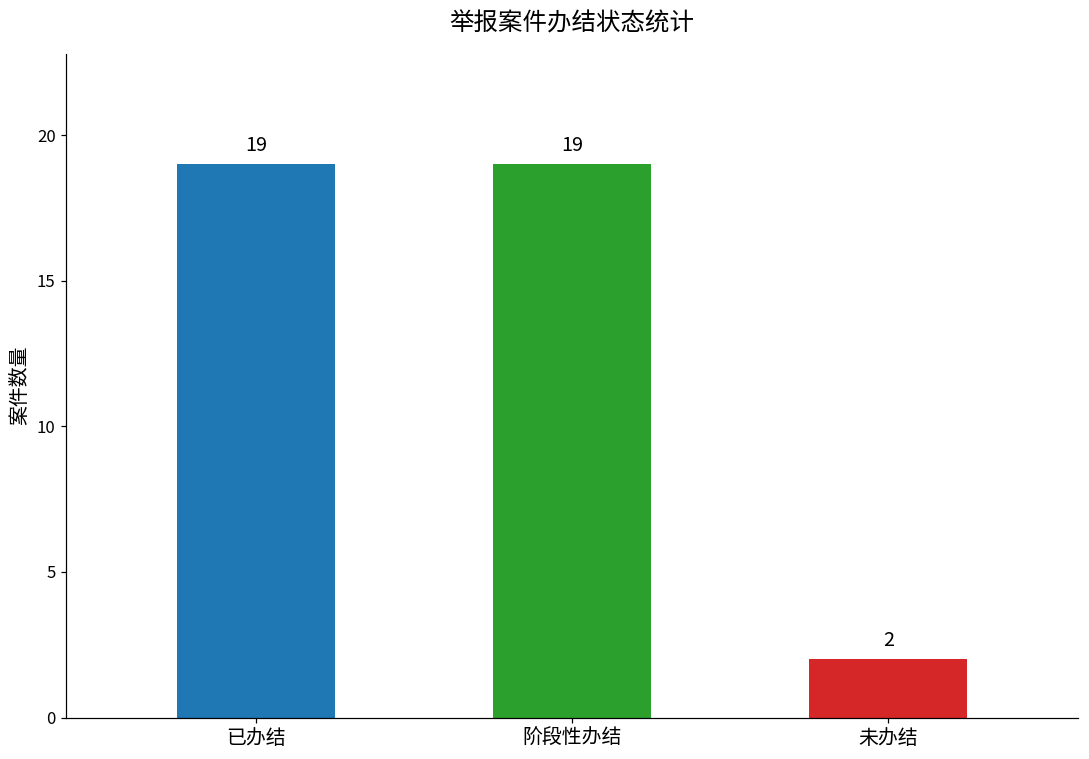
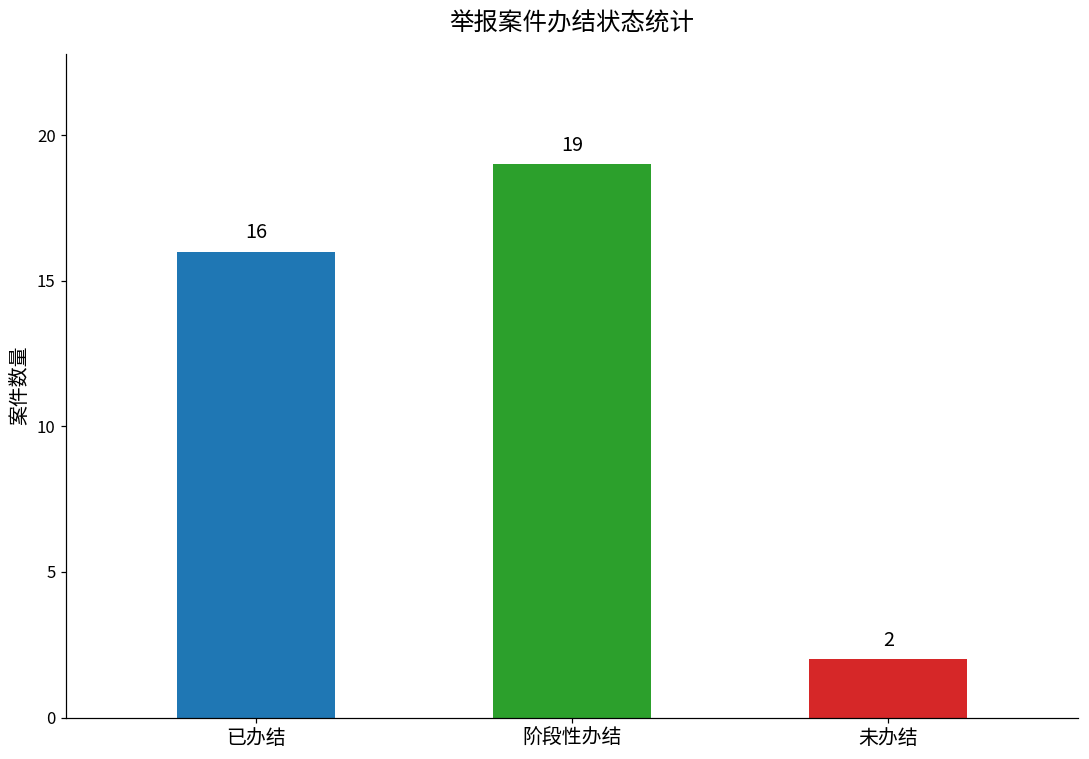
  {
-   "已办结": 19,
+   "已办结": 16,
    "阶段性办结": 19,
    "未办结": 2
  }
